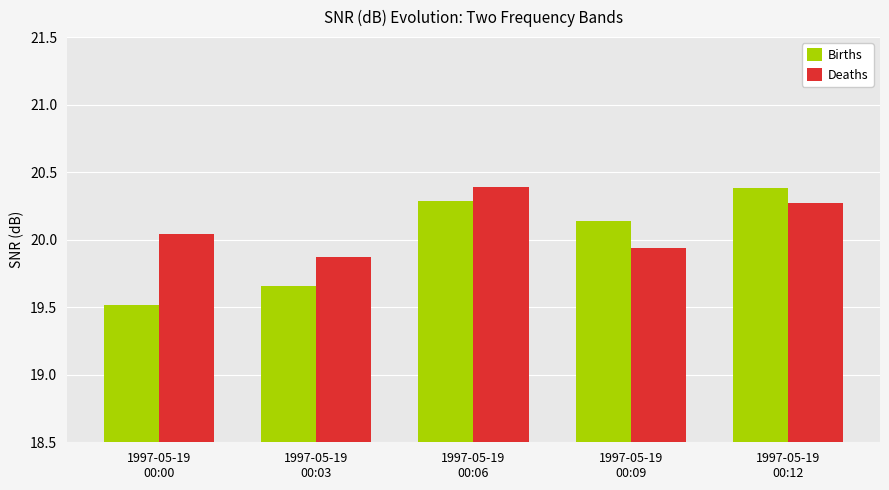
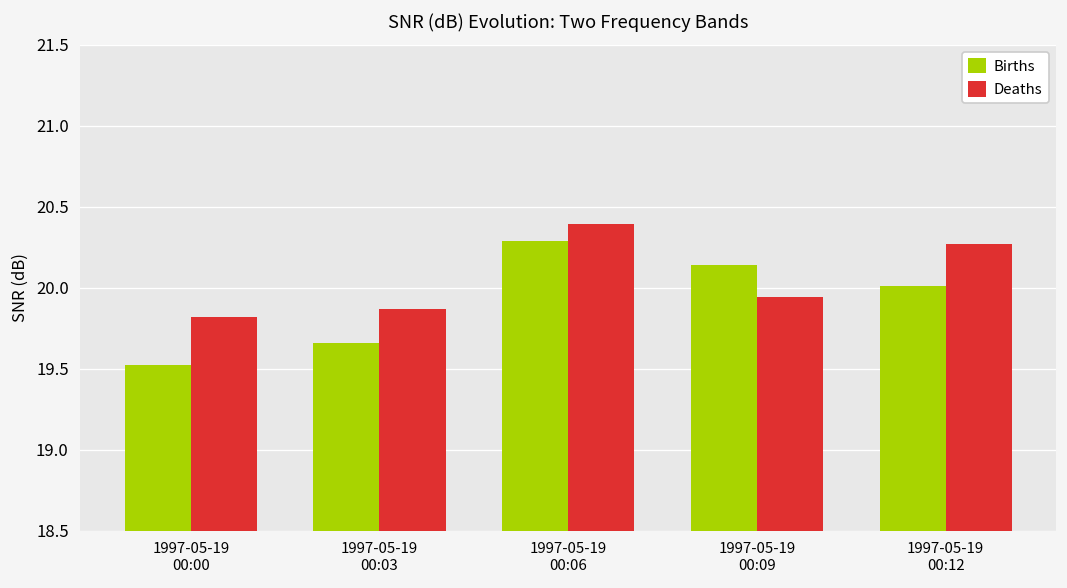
  {
    "Births": {
      "1997-05-19 00:00": 19.52,
      "1997-05-19 00:03": 19.66,
      "1997-05-19 00:06": 20.29,
      "1997-05-19 00:09": 20.14,
-     "1997-05-19 00:12": 20.38
+     "1997-05-19 00:12": 20.01
    },
    "Deaths": {
-     "1997-05-19 00:00": 20.04,
+     "1997-05-19 00:00": 19.82,
      "1997-05-19 00:03": 19.87,
      "1997-05-19 00:06": 20.39,
      "1997-05-19 00:09": 19.94,
      "1997-05-19 00:12": 20.27
    }
  }
